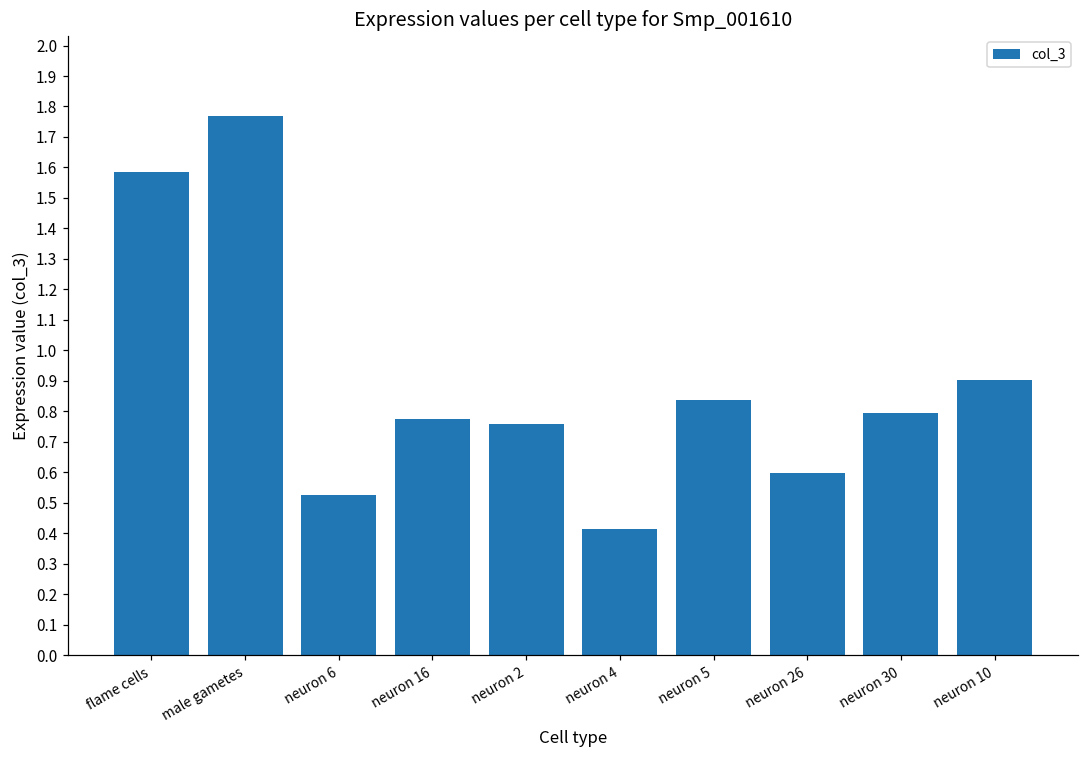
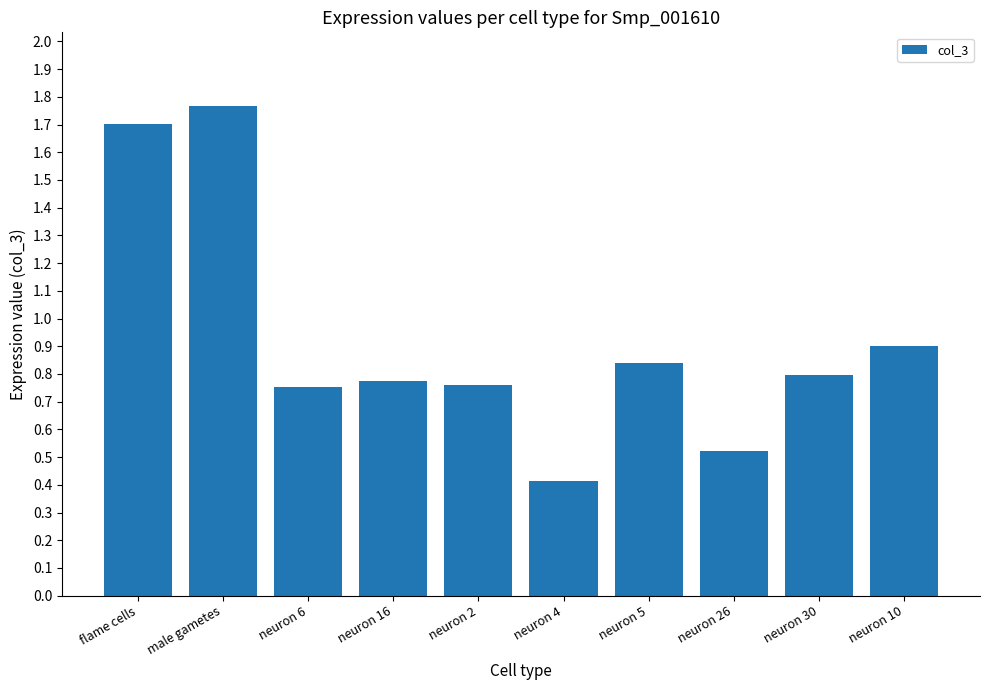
  {
-   "flame cells": 1.58,
+   "flame cells": 1.70,
    "male gametes": 1.77,
-   "neuron 6": 0.53,
+   "neuron 6": 0.75,
    "neuron 16": 0.77,
    "neuron 2": 0.76,
    "neuron 4": 0.41,
    "neuron 5": 0.84,
-   "neuron 26": 0.60,
+   "neuron 26": 0.52,
    "neuron 30": 0.80,
    "neuron 10": 0.90
  }
